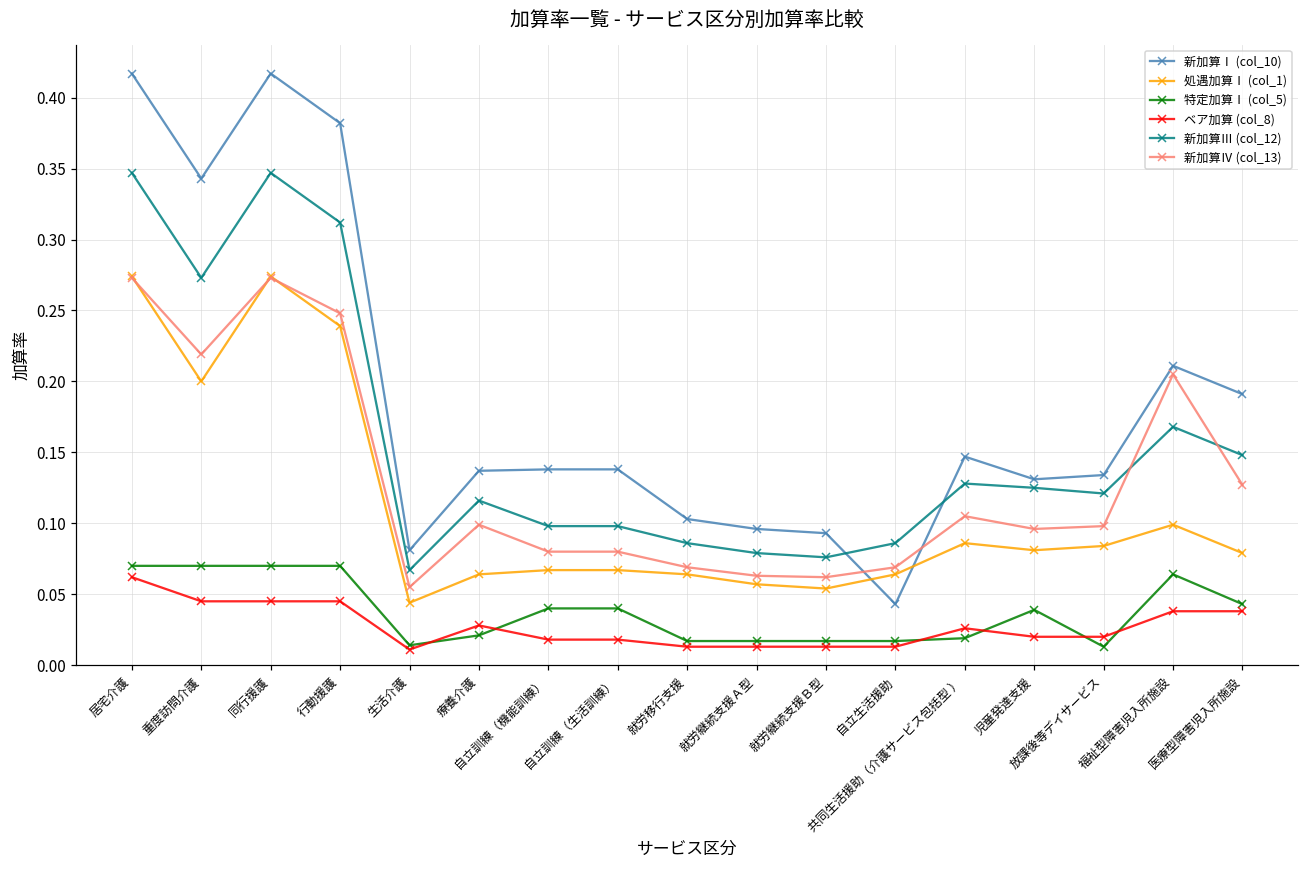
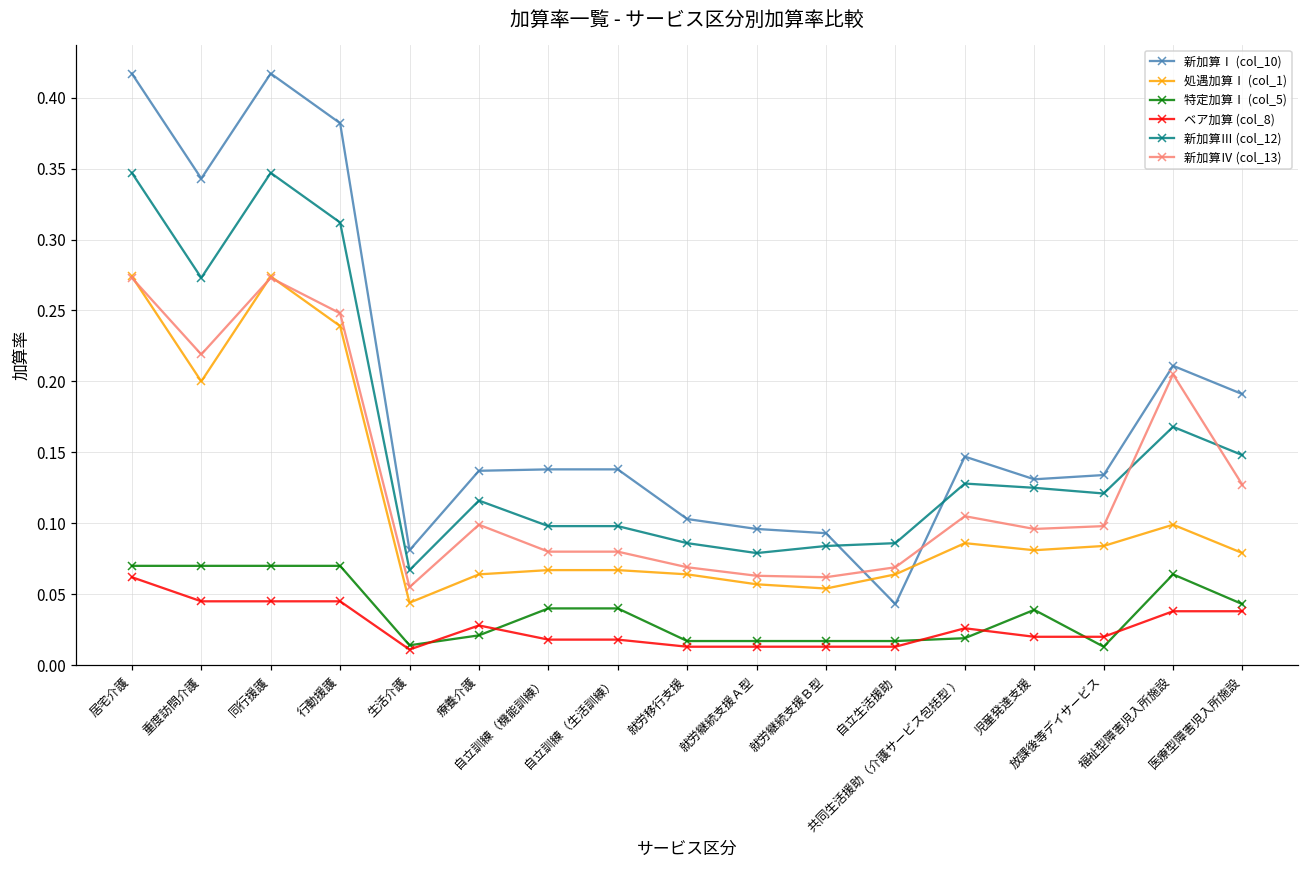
  {
    "新加算Ⅰ (col_10)": {
      "居宅介護": 0.417,
      "重度訪問介護": 0.343,
      "同行援護": 0.417,
      "行動援護": 0.382,
      "生活介護": 0.081,
      "療養介護": 0.137,
      "自立訓練（機能訓練）": 0.138,
      "自立訓練（生活訓練）": 0.138,
      "就労移行支援": 0.103,
      "就労継続支援Ａ型": 0.096,
      "就労継続支援Ｂ型": 0.093,
      "自立生活援助": 0.043,
      "共同生活援助（介護サービス包括型 ）": 0.147,
      "児童発達支援": 0.131,
      "放課後等デイサービス": 0.134,
      "福祉型障害児入所施設": 0.211,
      "医療型障害児入所施設": 0.191
    },
    "処遇加算Ⅰ (col_1)": {
      "重度訪問介護": 0.200,
      "行動援護": 0.239,
      "生活介護": 0.044,
      "療養介護": 0.064,
      "自立訓練（機能訓練）": 0.067,
      "自立訓練（生活訓練）": 0.067,
      "就労移行支援": 0.064,
      "就労継続支援Ａ型": 0.057,
      "就労継続支援Ｂ型": 0.054,
      "自立生活援助": 0.064,
      "共同生活援助（介護サービス包括型 ）": 0.086,
      "児童発達支援": 0.081,
      "放課後等デイサービス": 0.084,
      "福祉型障害児入所施設": 0.099,
      "医療型障害児入所施設": 0.079
    },
    "特定加算Ⅰ (col_5)": {
      "居宅介護": 0.070,
      "重度訪問介護": 0.070,
      "同行援護": 0.070,
      "行動援護": 0.070,
      "生活介護": 0.014,
      "療養介護": 0.021,
      "自立訓練（機能訓練）": 0.040,
      "自立訓練（生活訓練）": 0.040,
      "就労移行支援": 0.017,
      "就労継続支援Ａ型": 0.017,
      "就労継続支援Ｂ型": 0.017,
      "自立生活援助": 0.017,
      "共同生活援助（介護サービス包括型 ）": 0.019,
      "児童発達支援": 0.039,
      "放課後等デイサービス": 0.013,
      "福祉型障害児入所施設": 0.064,
      "医療型障害児入所施設": 0.043
    },
    "ベア加算 (col_8)": {
      "居宅介護": 0.062,
      "重度訪問介護": 0.045,
      "同行援護": 0.045,
      "行動援護": 0.045,
      "生活介護": 0.011,
      "療養介護": 0.028,
      "自立訓練（機能訓練）": 0.018,
      "自立訓練（生活訓練）": 0.018,
      "就労移行支援": 0.013,
      "就労継続支援Ａ型": 0.013,
      "就労継続支援Ｂ型": 0.013,
      "自立生活援助": 0.013,
      "共同生活援助（介護サービス包括型 ）": 0.026,
      "児童発達支援": 0.020,
      "放課後等デイサービス": 0.020,
      "福祉型障害児入所施設": 0.038,
      "医療型障害児入所施設": 0.038
    },
    "新加算Ⅲ (col_12)": {
      "居宅介護": 0.347,
      "重度訪問介護": 0.273,
      "同行援護": 0.347,
      "行動援護": 0.312,
      "生活介護": 0.067,
      "療養介護": 0.116,
      "自立訓練（機能訓練）": 0.098,
      "自立訓練（生活訓練）": 0.098,
      "就労移行支援": 0.086,
      "就労継続支援Ａ型": 0.079,
-     "就労継続支援Ｂ型": 0.076,
+     "就労継続支援Ｂ型": 0.084,
      "自立生活援助": 0.086,
      "共同生活援助（介護サービス包括型 ）": 0.128,
      "児童発達支援": 0.125,
      "放課後等デイサービス": 0.121,
      "福祉型障害児入所施設": 0.168,
      "医療型障害児入所施設": 0.148
    },
    "新加算Ⅳ (col_13)": {
      "重度訪問介護": 0.219,
      "行動援護": 0.248,
      "生活介護": 0.055,
      "療養介護": 0.099,
      "自立訓練（機能訓練）": 0.080,
      "自立訓練（生活訓練）": 0.080,
      "就労移行支援": 0.069,
      "就労継続支援Ａ型": 0.063,
      "就労継続支援Ｂ型": 0.062,
      "自立生活援助": 0.069,
      "共同生活援助（介護サービス包括型 ）": 0.105,
      "児童発達支援": 0.096,
      "放課後等デイサービス": 0.098,
      "福祉型障害児入所施設": 0.205,
      "医療型障害児入所施設": 0.127
    }
  }
